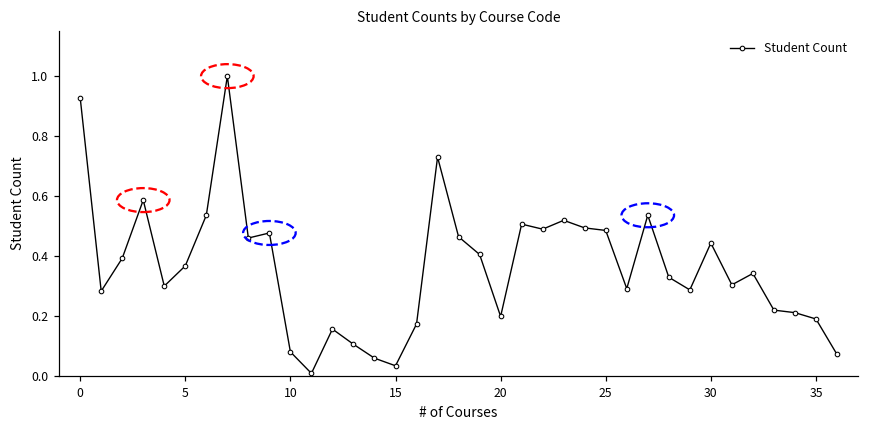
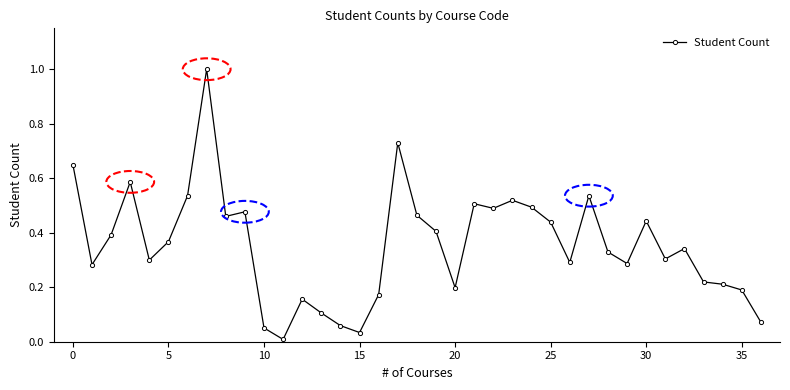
  {
-   "0": 0.93,
+   "0": 0.65,
    "5": 0.37,
-   "10": 0.08,
+   "10": 0.05,
    "15": 0.03,
    "20": 0.20,
-   "25": 0.49,
+   "25": 0.44,
    "30": 0.44,
    "35": 0.19
  }
